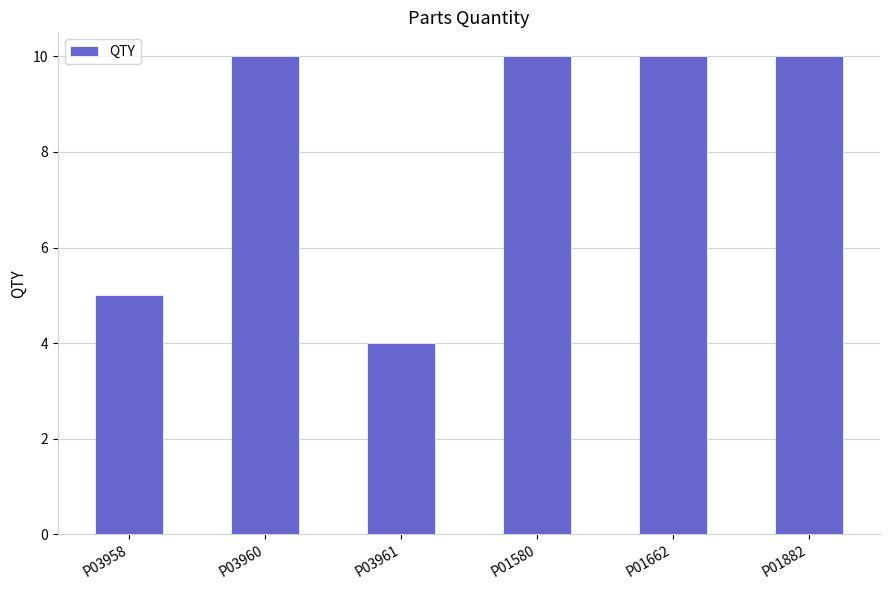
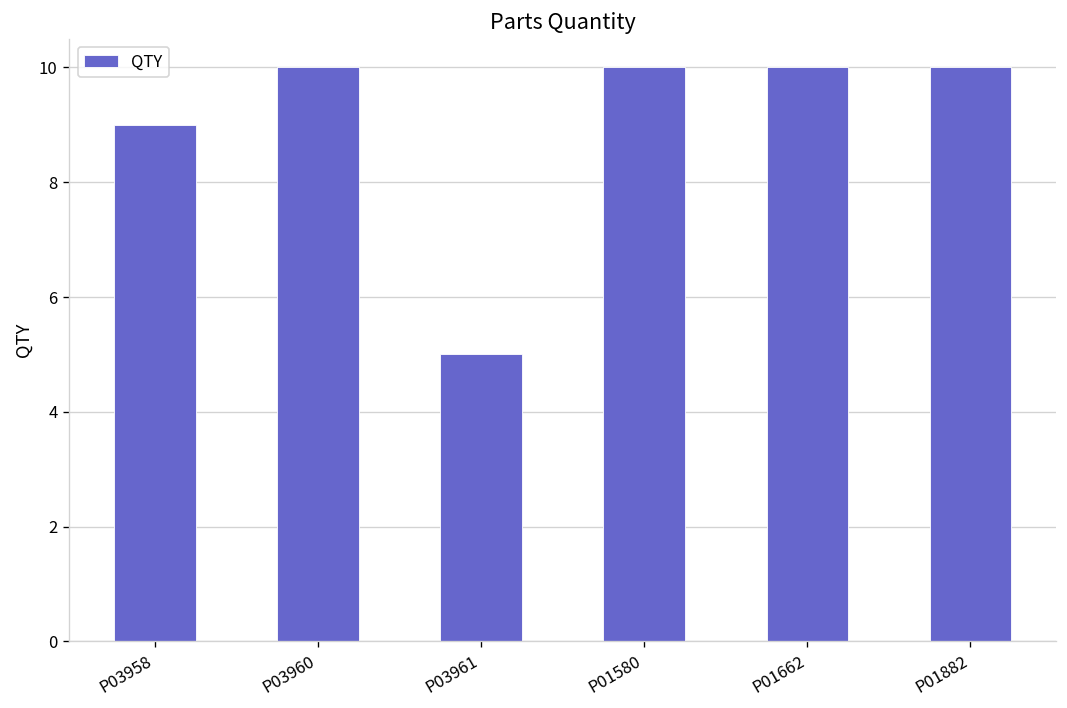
  {
-   "P03958": 5,
+   "P03958": 9,
    "P03960": 10,
-   "P03961": 4,
+   "P03961": 5,
    "P01580": 10,
    "P01662": 10,
    "P01882": 10
  }
